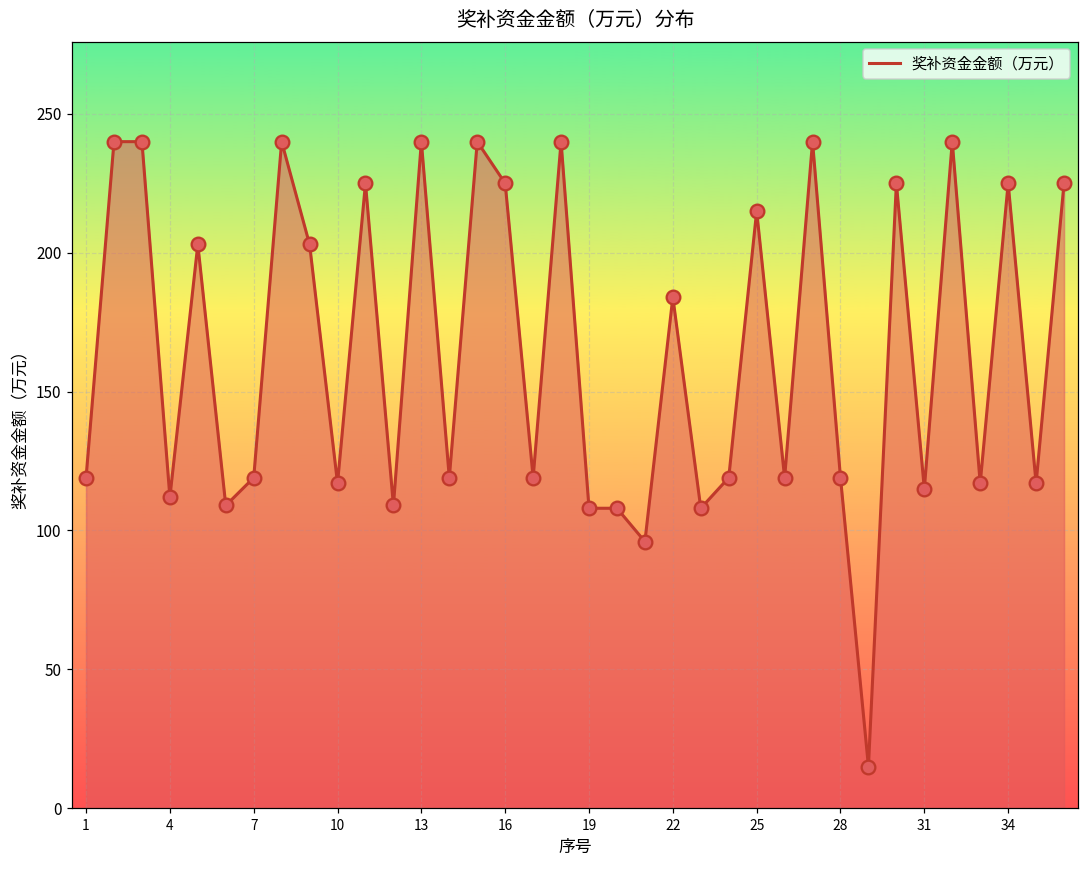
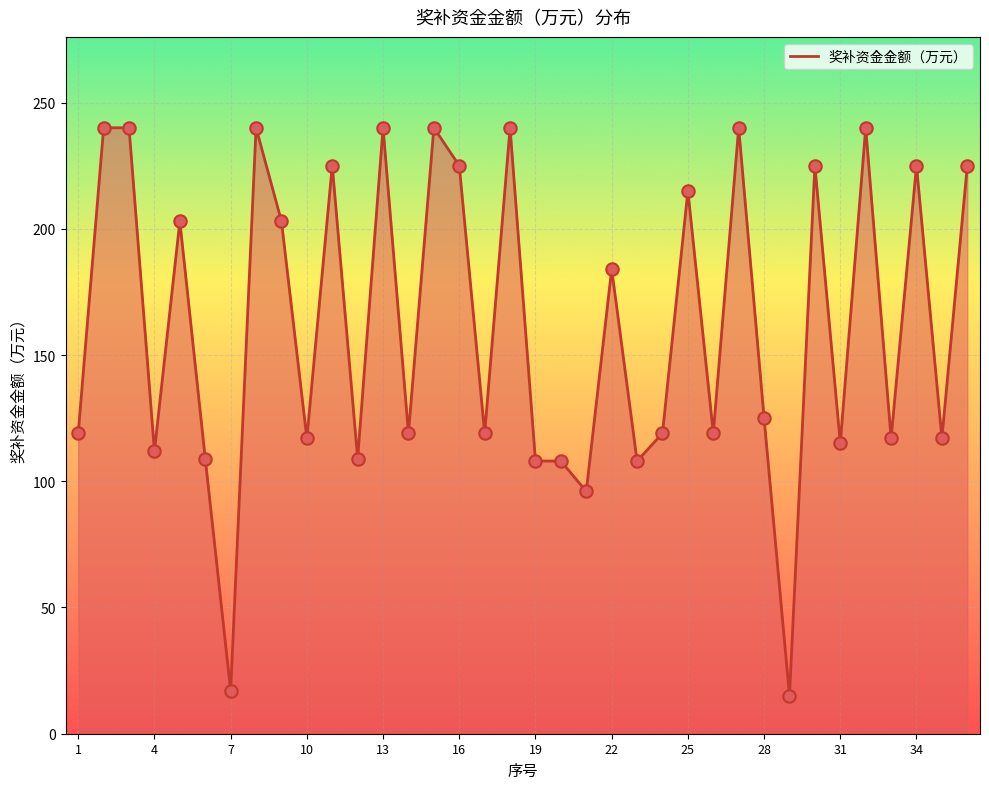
  {
    "1": 119,
    "4": 112,
-   "7": 119,
+   "7": 17,
    "10": 117,
    "13": 240,
    "16": 225,
    "19": 108,
    "22": 184,
    "25": 215,
-   "28": 119,
+   "28": 125,
    "31": 115,
    "34": 225
  }
